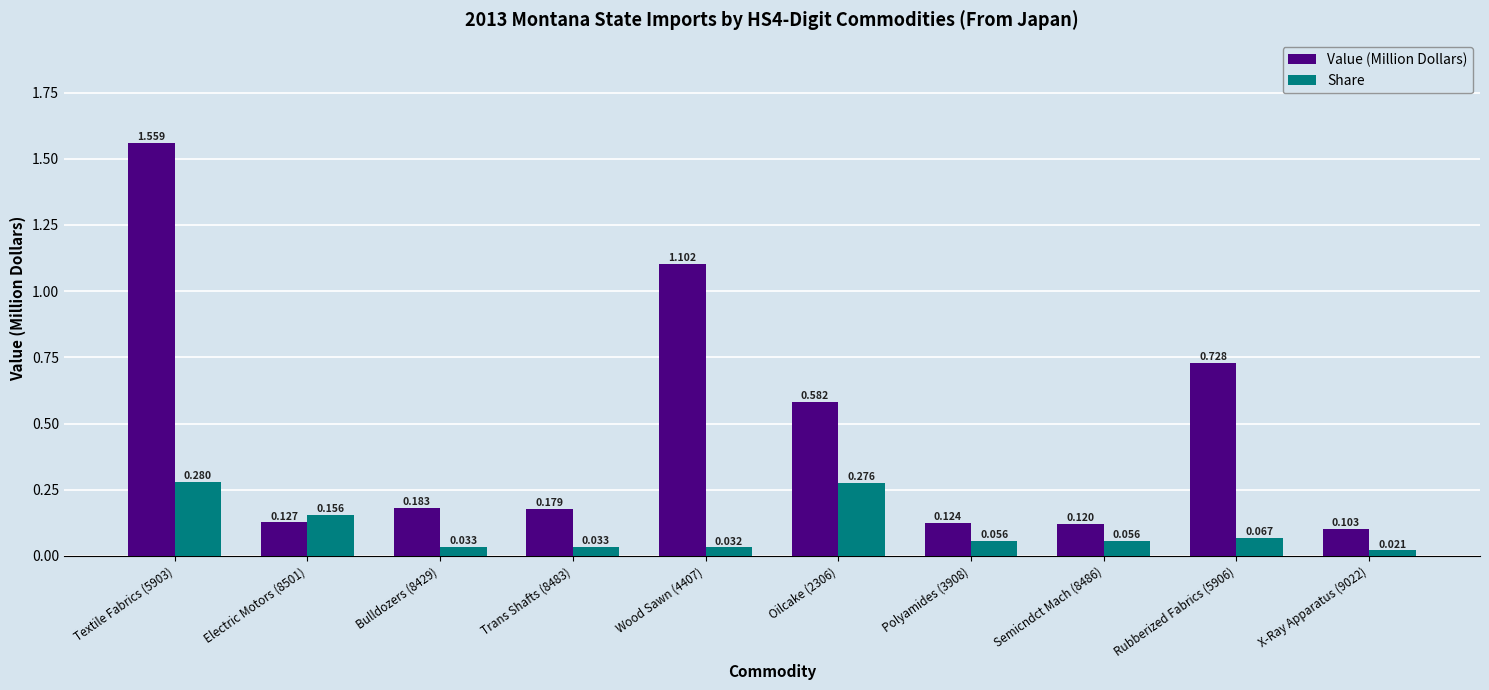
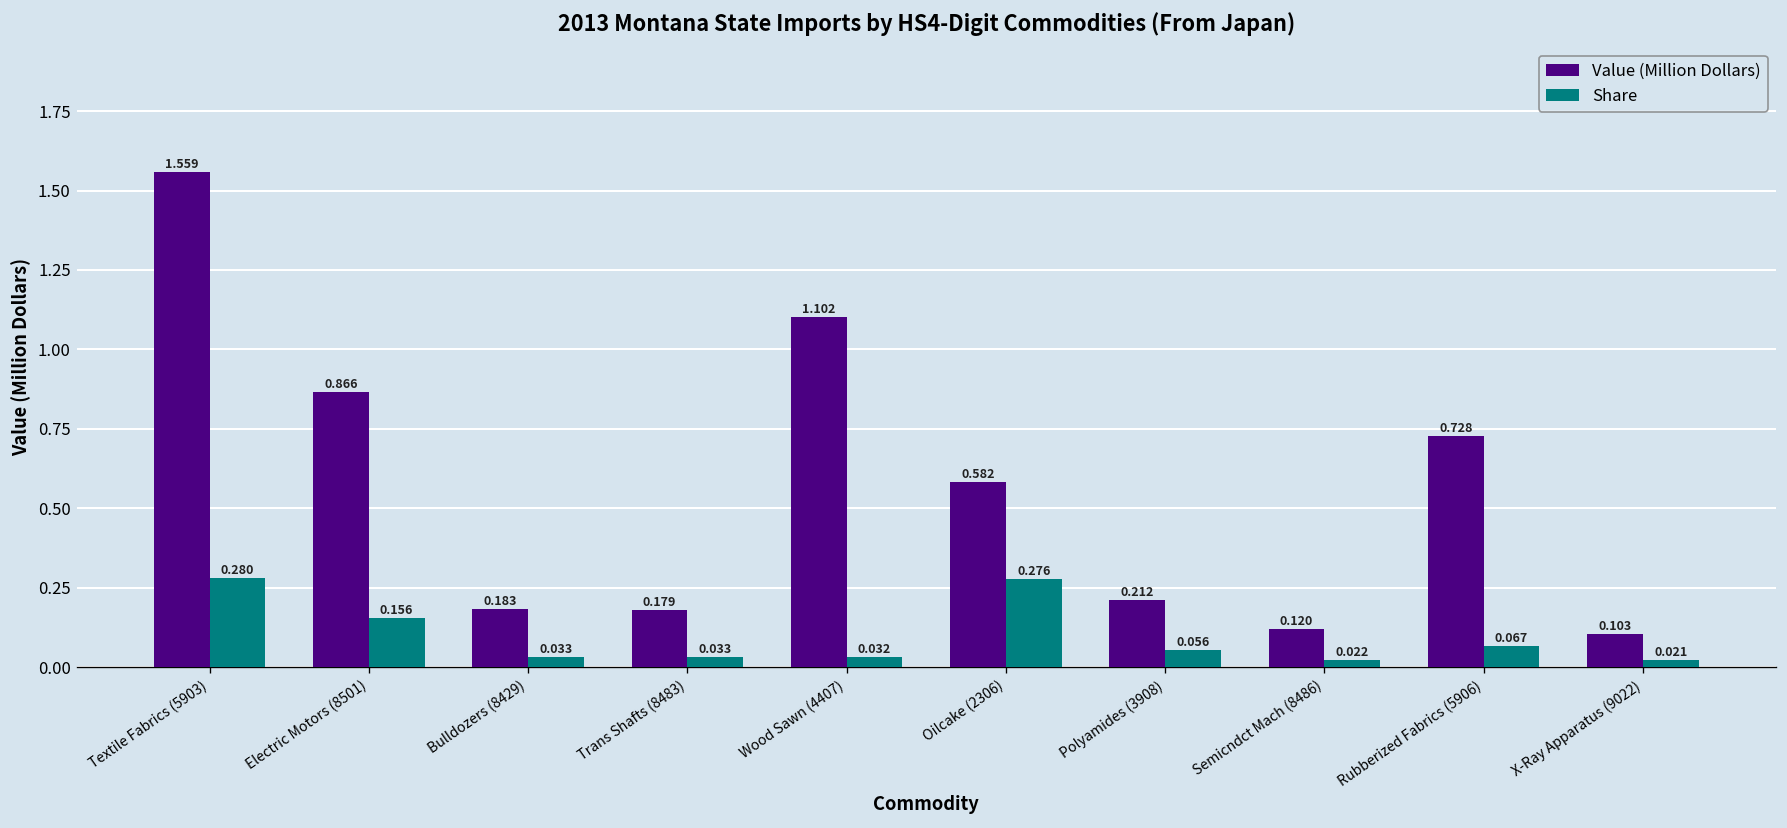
  {
    "Value (Million Dollars)": {
      "Textile Fabrics (5903)": 1.559,
-     "Electric Motors (8501)": 0.127,
+     "Electric Motors (8501)": 0.866,
      "Bulldozers (8429)": 0.183,
      "Trans Shafts (8483)": 0.179,
      "Wood Sawn (4407)": 1.102,
      "Oilcake (2306)": 0.582,
-     "Polyamides (3908)": 0.124,
+     "Polyamides (3908)": 0.212,
      "Semicndct Mach (8486)": 0.120,
      "Rubberized Fabrics (5906)": 0.728,
      "X-Ray Apparatus (9022)": 0.103
    },
    "Share": {
      "Textile Fabrics (5903)": 0.280,
      "Electric Motors (8501)": 0.156,
      "Bulldozers (8429)": 0.033,
      "Trans Shafts (8483)": 0.033,
      "Wood Sawn (4407)": 0.032,
      "Oilcake (2306)": 0.276,
      "Polyamides (3908)": 0.056,
-     "Semicndct Mach (8486)": 0.056,
+     "Semicndct Mach (8486)": 0.022,
      "Rubberized Fabrics (5906)": 0.067,
      "X-Ray Apparatus (9022)": 0.021
    }
  }
